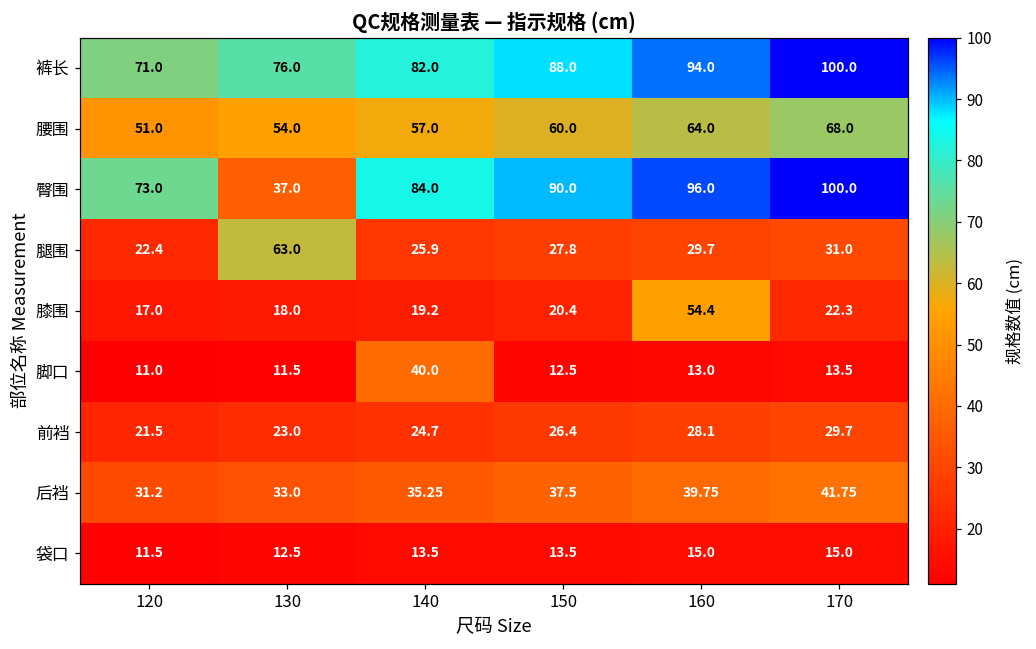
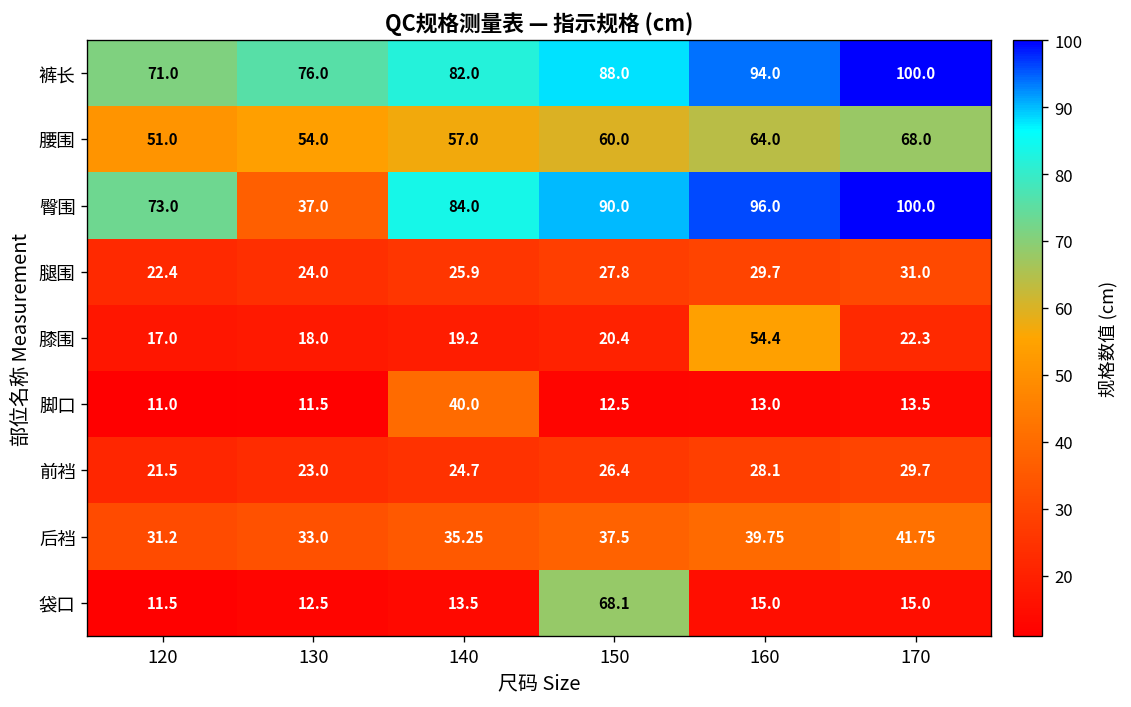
  {
    "裤长": {
      "120": 71.0,
      "130": 76.0,
      "140": 82.0,
      "150": 88.0,
      "160": 94.0,
      "170": 100.0
    },
    "腰围": {
      "120": 51.0,
      "130": 54.0,
      "140": 57.0,
      "150": 60.0,
      "160": 64.0,
      "170": 68.0
    },
    "臀围": {
      "120": 73.0,
      "130": 37.0,
      "140": 84.0,
      "150": 90.0,
      "160": 96.0,
      "170": 100.0
    },
    "腿围": {
      "120": 22.4,
-     "130": 63.0,
+     "130": 24.0,
      "140": 25.9,
      "150": 27.8,
      "160": 29.7,
      "170": 31.0
    },
    "膝围": {
      "120": 17.0,
      "130": 18.0,
      "140": 19.2,
      "150": 20.4,
      "160": 54.4,
      "170": 22.3
    },
    "脚口": {
      "120": 11.0,
      "130": 11.5,
      "140": 40.0,
      "150": 12.5,
      "160": 13.0,
      "170": 13.5
    },
    "前裆": {
      "120": 21.5,
      "130": 23.0,
      "140": 24.7,
      "150": 26.4,
      "160": 28.1,
      "170": 29.7
    },
    "后裆": {
      "120": 31.2,
      "130": 33.0,
      "140": 35.25,
      "150": 37.5,
      "160": 39.75,
      "170": 41.75
    },
    "袋口": {
      "120": 11.5,
      "130": 12.5,
      "140": 13.5,
-     "150": 13.5,
+     "150": 68.1,
      "160": 15.0,
      "170": 15.0
    }
  }
